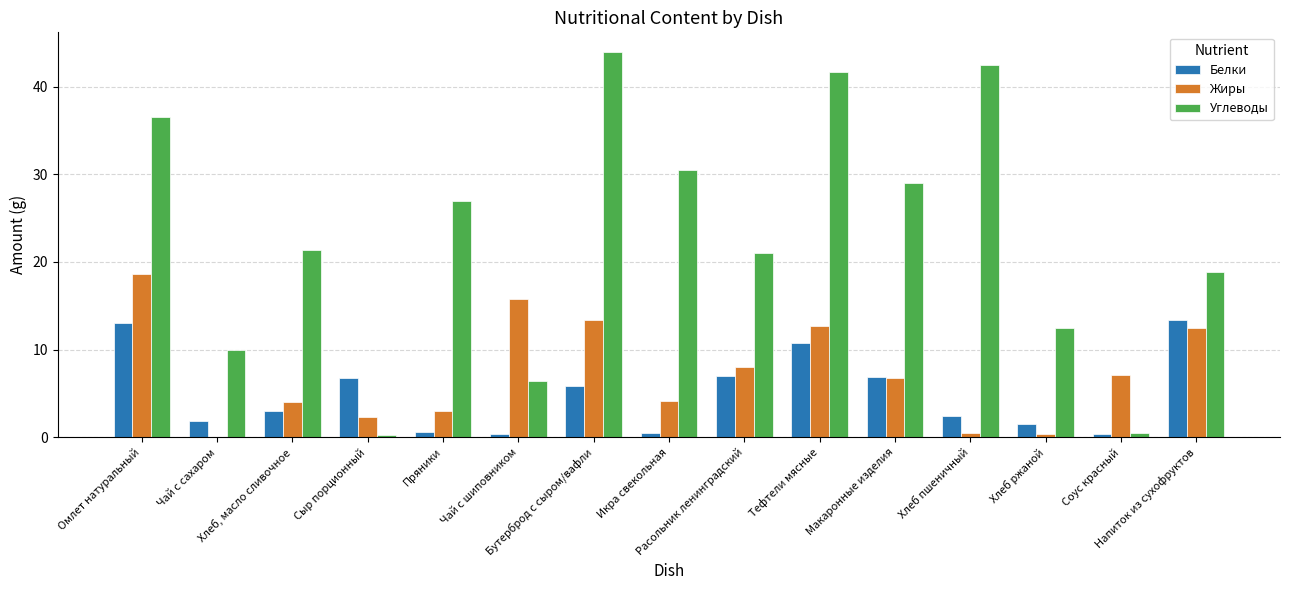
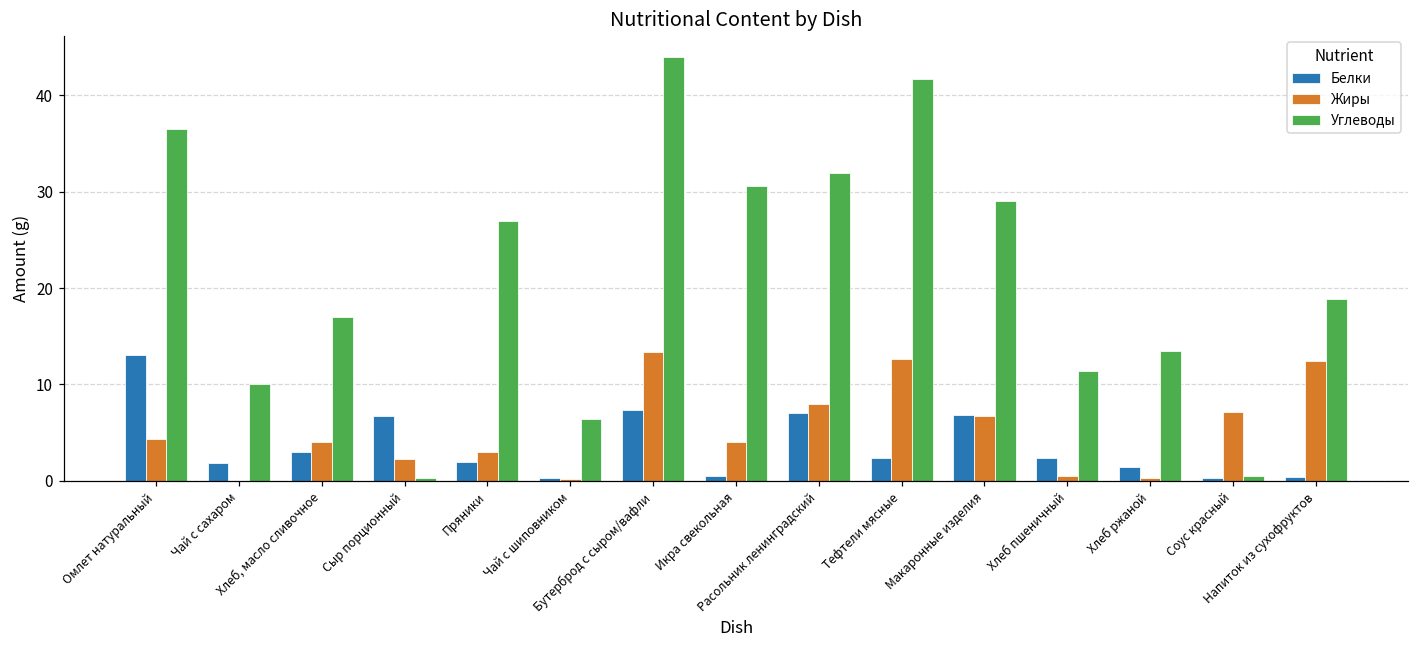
  {
    "Белки": {
      "Омлет натуральный": 13,
      "Чай с сахаром": 2,
      "Хлеб, масло сливочное": 3,
      "Сыр порционный": 7,
-     "Пряники": 1,
+     "Пряники": 2,
      "Чай с шиповником": 0,
-     "Бутерброд с сыром/вафли": 6,
+     "Бутерброд с сыром/вафли": 7,
      "Икра свекольная": 0,
      "Расольник ленинградский": 7,
-     "Тефтели мясные": 11,
+     "Тефтели мясные": 2,
      "Макаронные изделия": 7,
      "Хлеб пшеничный": 2,
      "Хлеб ржаной": 1,
      "Соус красный": 0,
-     "Напиток из сухофруктов": 13
+     "Напиток из сухофруктов": 0
    },
    "Жиры": {
-     "Омлет натуральный": 19,
+     "Омлет натуральный": 4,
      "Чай с сахаром": 0,
      "Хлеб, масло сливочное": 4,
      "Сыр порционный": 2,
      "Пряники": 3,
-     "Чай с шиповником": 16,
+     "Чай с шиповником": 0,
      "Бутерброд с сыром/вафли": 13,
      "Икра свекольная": 4,
      "Расольник ленинградский": 8,
      "Тефтели мясные": 13,
      "Макаронные изделия": 7,
      "Хлеб пшеничный": 0,
      "Хлеб ржаной": 0,
      "Соус красный": 7,
      "Напиток из сухофруктов": 12
    },
    "Углеводы": {
      "Омлет натуральный": 37,
      "Чай с сахаром": 10,
-     "Хлеб, масло сливочное": 21,
+     "Хлеб, масло сливочное": 17,
      "Пряники": 27,
      "Чай с шиповником": 6,
      "Бутерброд с сыром/вафли": 44,
      "Икра свекольная": 31,
-     "Расольник ленинградский": 21,
+     "Расольник ленинградский": 32,
      "Тефтели мясные": 42,
      "Макаронные изделия": 29,
-     "Хлеб пшеничный": 42,
-     "Хлеб ржаной": 12,
+     "Хлеб пшеничный": 11,
+     "Хлеб ржаной": 13,
      "Соус красный": 0,
      "Напиток из сухофруктов": 19
    }
  }
